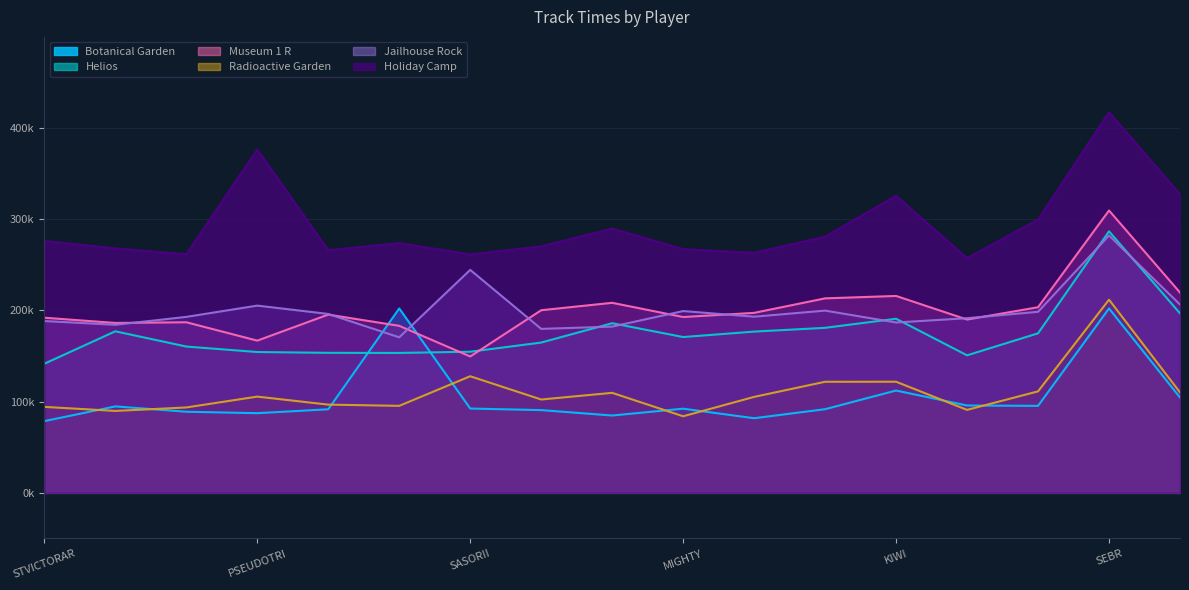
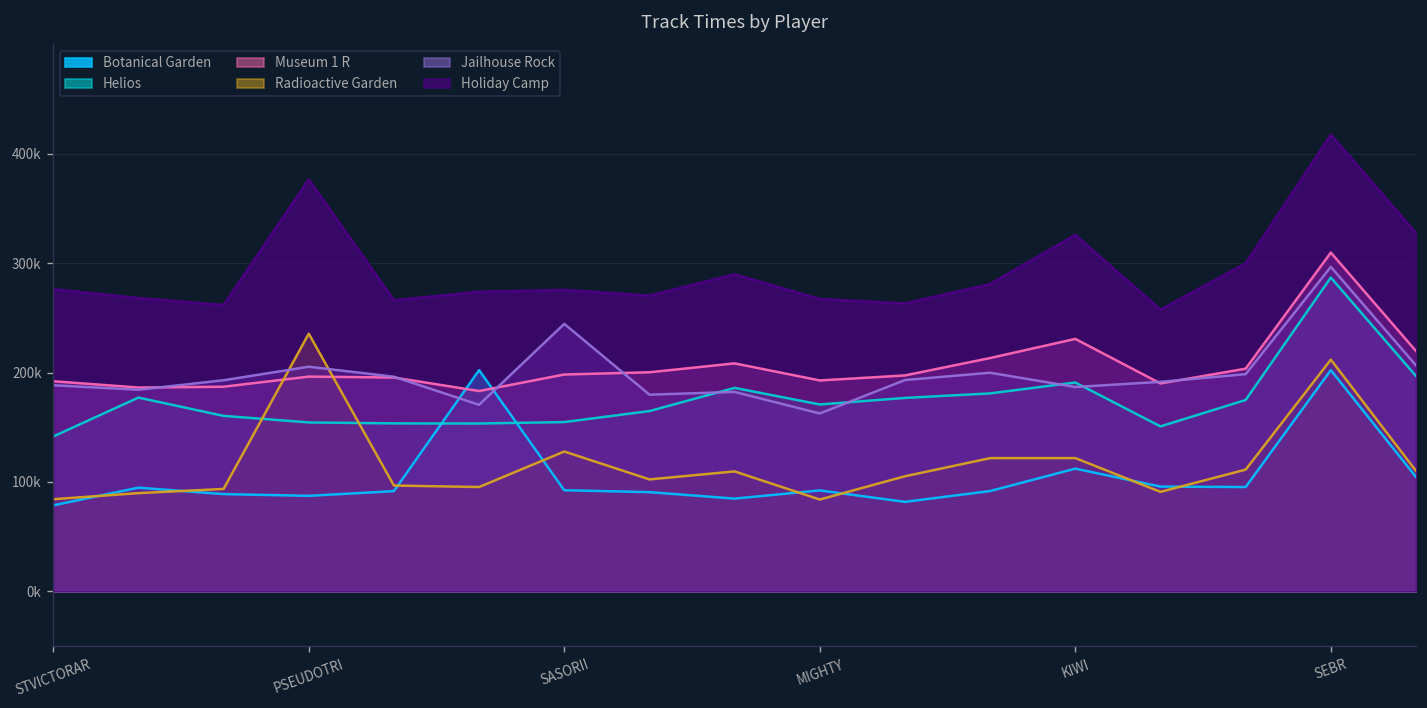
  {
    "Museum 1 R": {
      "STVICTORAR": 190000,
-     "PSEUDOTRI": 170000,
-     "SASORII": 150000,
+     "PSEUDOTRI": 200000,
+     "SASORII": 200000,
      "MIGHTY": 190000,
-     "KIWI": 220000,
+     "KIWI": 230000,
      "SEBR": 310000
    },
    "Radioactive Garden": {
-     "STVICTORAR": 90000,
-     "PSEUDOTRI": 110000,
+     "STVICTORAR": 80000,
+     "PSEUDOTRI": 240000,
      "SASORII": 130000,
      "MIGHTY": 80000,
      "KIWI": 120000,
      "SEBR": 210000
    },
    "Jailhouse Rock": {
      "STVICTORAR": 190000,
      "PSEUDOTRI": 210000,
      "SASORII": 240000,
-     "MIGHTY": 200000,
+     "MIGHTY": 160000,
      "KIWI": 190000,
-     "SEBR": 280000
+     "SEBR": 300000
    },
    "Holiday Camp": {
      "STVICTORAR": 280000,
      "PSEUDOTRI": 380000,
-     "SASORII": 260000,
+     "SASORII": 280000,
      "MIGHTY": 270000,
      "KIWI": 330000,
      "SEBR": 420000
    }
  }
